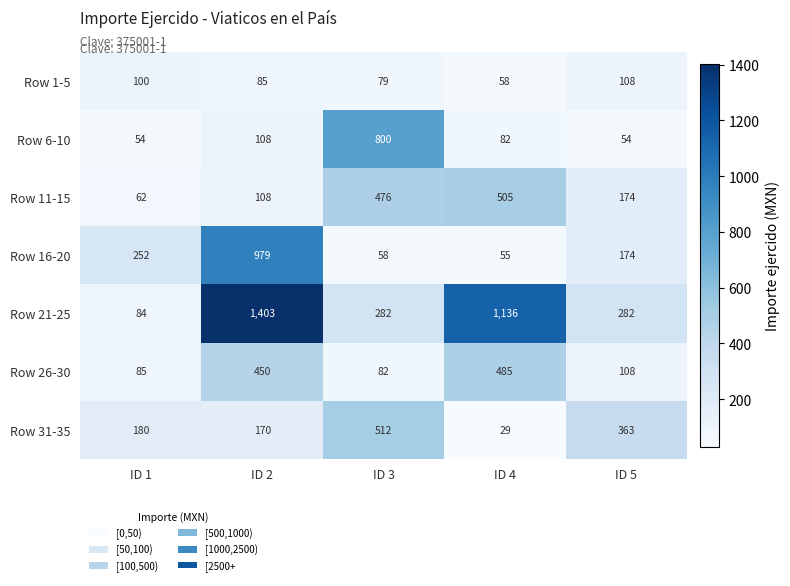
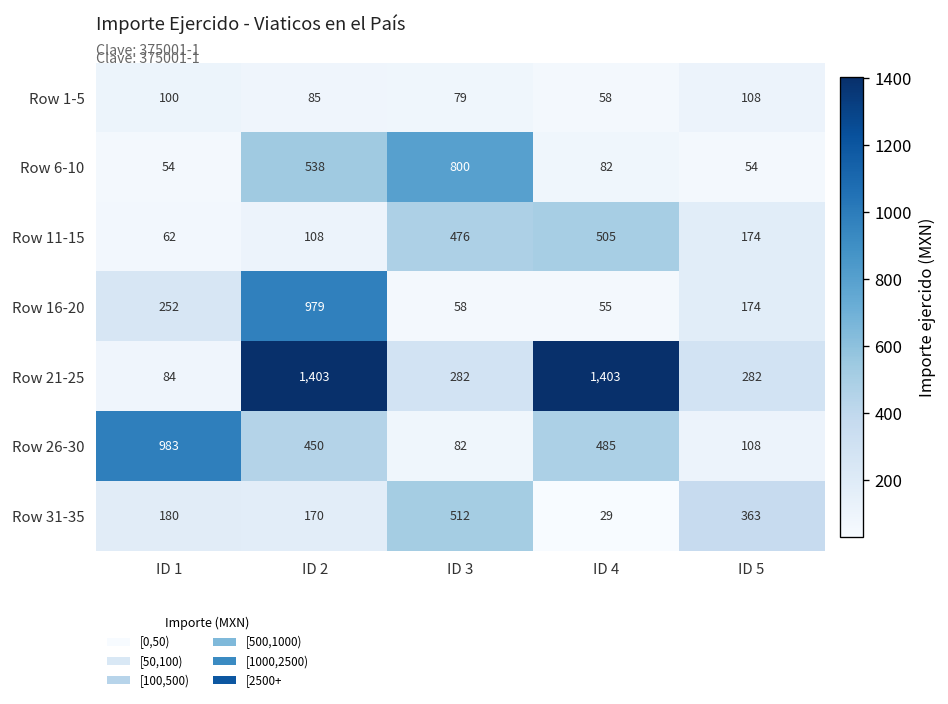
  {
    "Row 1-5": {
      "ID 1": "100",
      "ID 2": "85",
      "ID 3": "79",
      "ID 4": "58",
      "ID 5": "108"
    },
    "Row 6-10": {
      "ID 1": "54",
-     "ID 2": "108",
+     "ID 2": "538",
      "ID 3": "800",
      "ID 4": "82",
      "ID 5": "54"
    },
    "Row 11-15": {
      "ID 1": "62",
      "ID 2": "108",
      "ID 3": "476",
      "ID 4": "505",
      "ID 5": "174"
    },
    "Row 16-20": {
      "ID 1": "252",
      "ID 2": "979",
      "ID 3": "58",
      "ID 4": "55",
      "ID 5": "174"
    },
    "Row 21-25": {
      "ID 1": "84",
      "ID 2": "1,403",
      "ID 3": "282",
-     "ID 4": "1,136",
+     "ID 4": "1,403",
      "ID 5": "282"
    },
    "Row 26-30": {
-     "ID 1": "85",
+     "ID 1": "983",
      "ID 2": "450",
      "ID 3": "82",
      "ID 4": "485",
      "ID 5": "108"
    },
    "Row 31-35": {
      "ID 1": "180",
      "ID 2": "170",
      "ID 3": "512",
      "ID 4": "29",
      "ID 5": "363"
    }
  }
